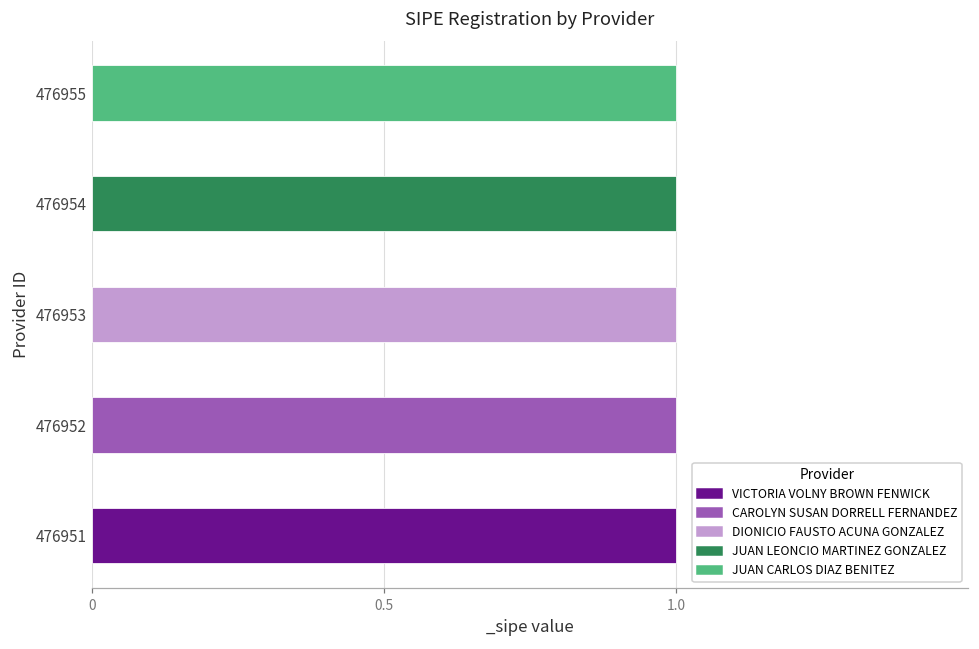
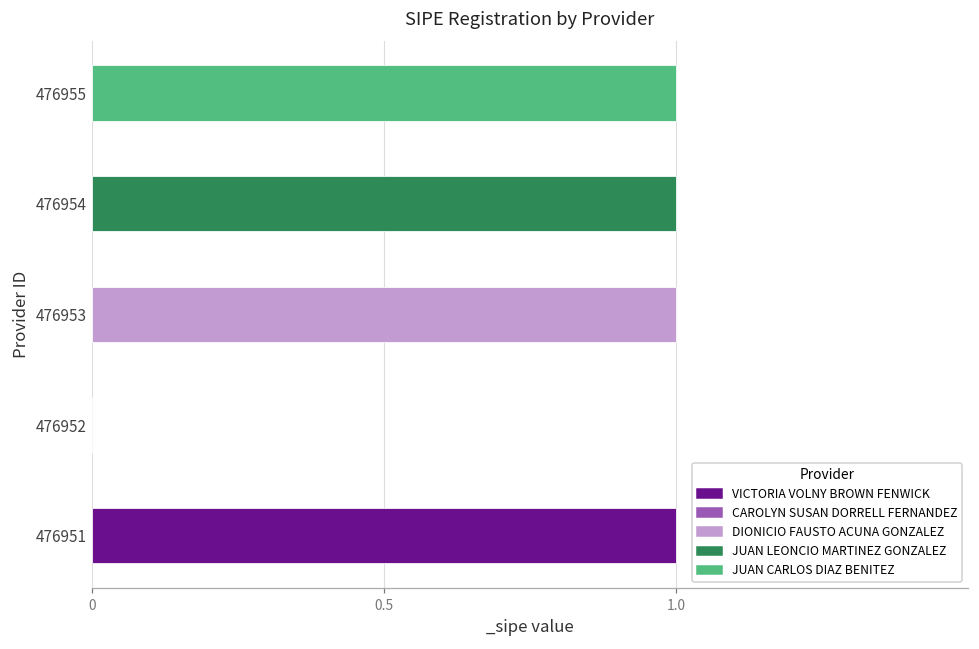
  {
    "476955": 1,
    "476954": 1,
    "476953": 1,
-   "476952": 1,
+   "476952": 0,
    "476951": 1
  }
